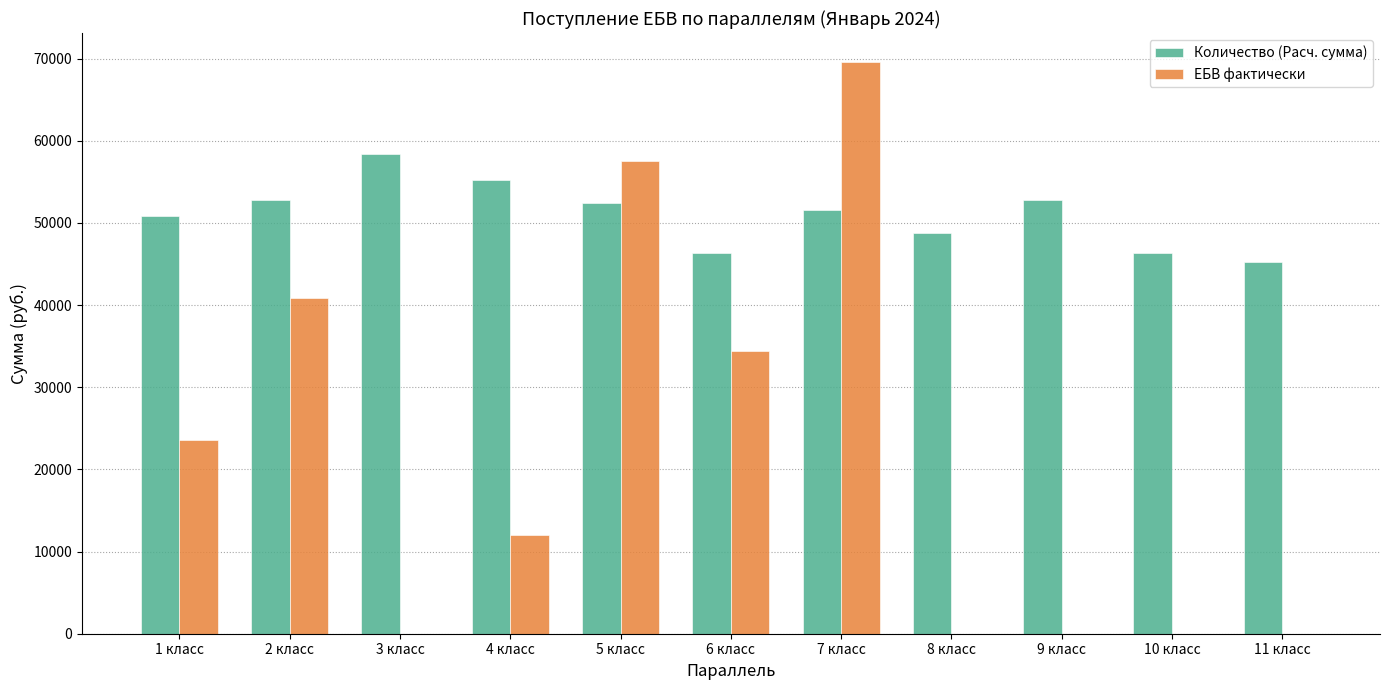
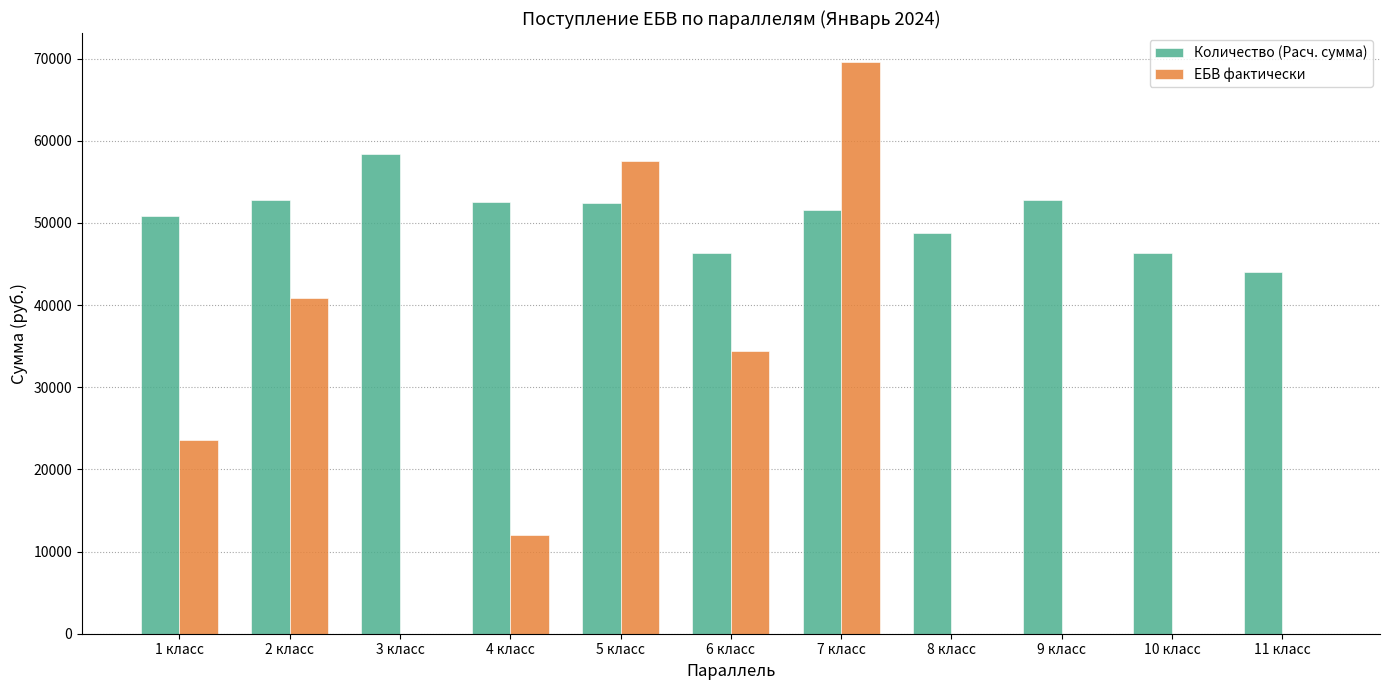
  {
    "Количество (Расч. сумма)": {
      "1 класс": 51000,
      "2 класс": 53000,
      "3 класс": 58000,
-     "4 класс": 55000,
+     "4 класс": 53000,
      "5 класс": 52000,
      "6 класс": 46000,
      "7 класс": 52000,
      "8 класс": 49000,
      "9 класс": 53000,
      "10 класс": 46000,
-     "11 класс": 45000
+     "11 класс": 44000
    },
    "ЕБВ фактически": {
      "1 класс": 24000,
      "2 класс": 41000,
      "3 класс": 0,
      "4 класс": 12000,
      "5 класс": 58000,
      "6 класс": 34000,
      "7 класс": 70000,
      "8 класс": 0,
      "9 класс": 0,
      "10 класс": 0,
      "11 класс": 0
    }
  }
